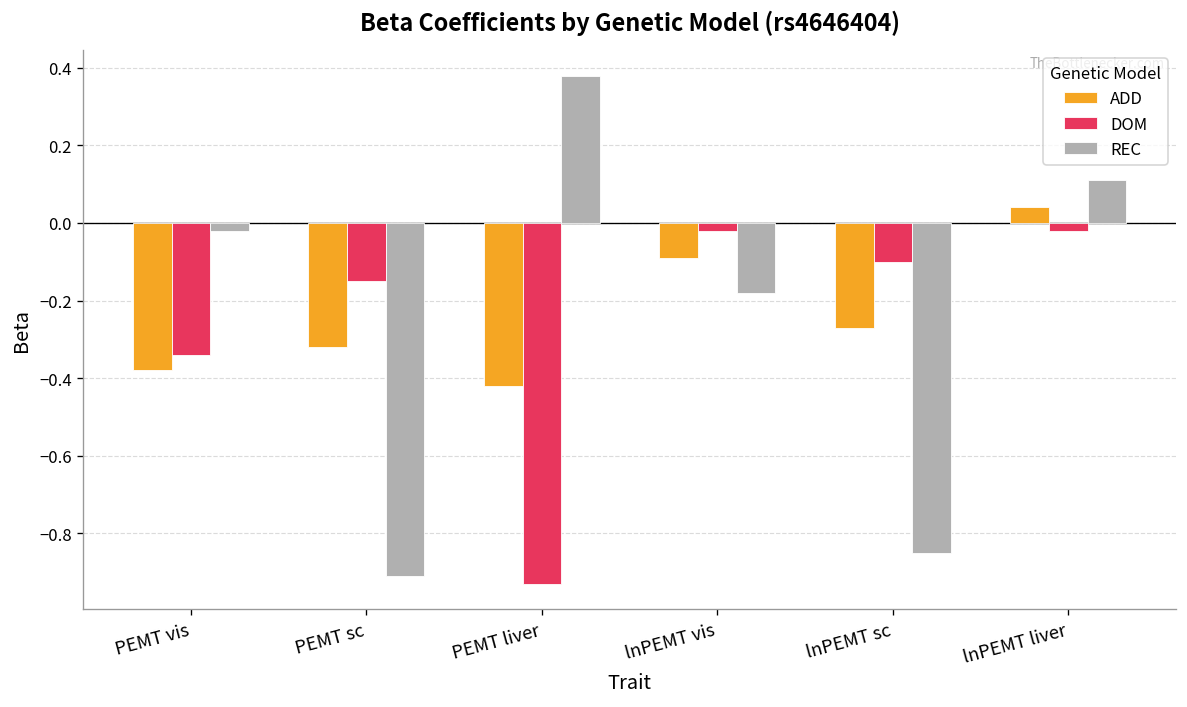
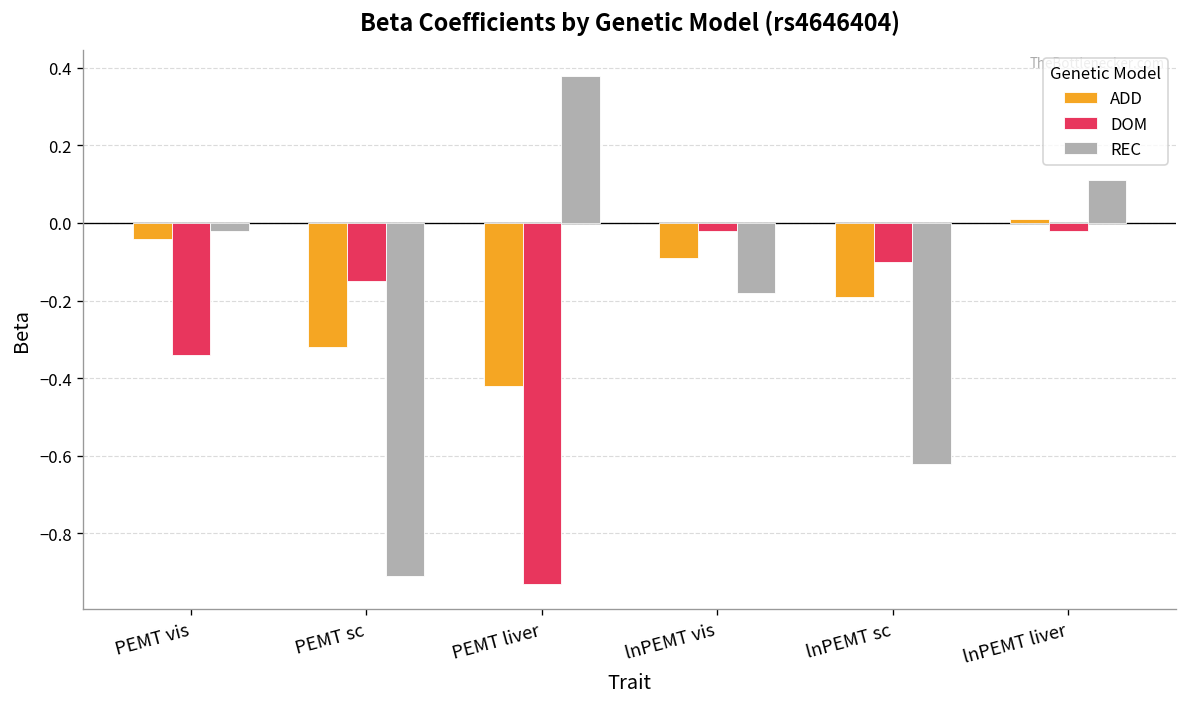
  {
    "ADD": {
-     "PEMT vis": -0.38,
+     "PEMT vis": -0.04,
      "PEMT sc": -0.32,
      "PEMT liver": -0.42,
      "lnPEMT vis": -0.09,
-     "lnPEMT sc": -0.27,
-     "lnPEMT liver": 0.04
+     "lnPEMT sc": -0.19,
+     "lnPEMT liver": 0.01
    },
    "DOM": {
      "PEMT vis": -0.34,
      "PEMT sc": -0.15,
      "PEMT liver": -0.93,
      "lnPEMT vis": -0.02,
      "lnPEMT sc": -0.10,
      "lnPEMT liver": -0.02
    },
    "REC": {
      "PEMT vis": -0.02,
      "PEMT sc": -0.91,
      "PEMT liver": 0.38,
      "lnPEMT vis": -0.18,
-     "lnPEMT sc": -0.85,
+     "lnPEMT sc": -0.62,
      "lnPEMT liver": 0.11
    }
  }
